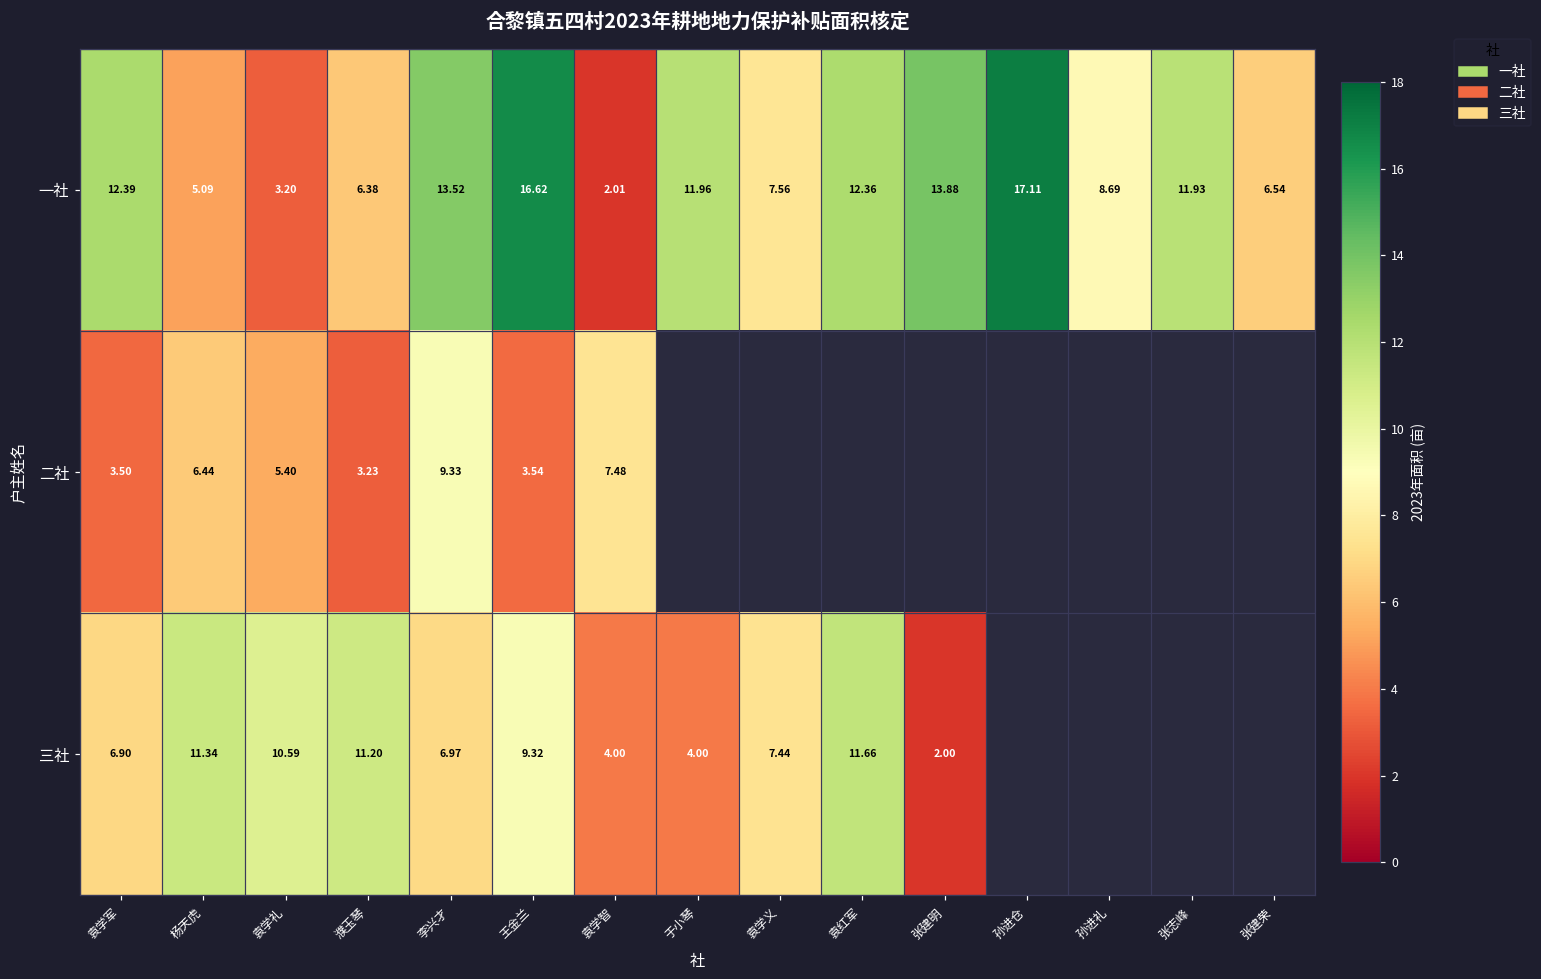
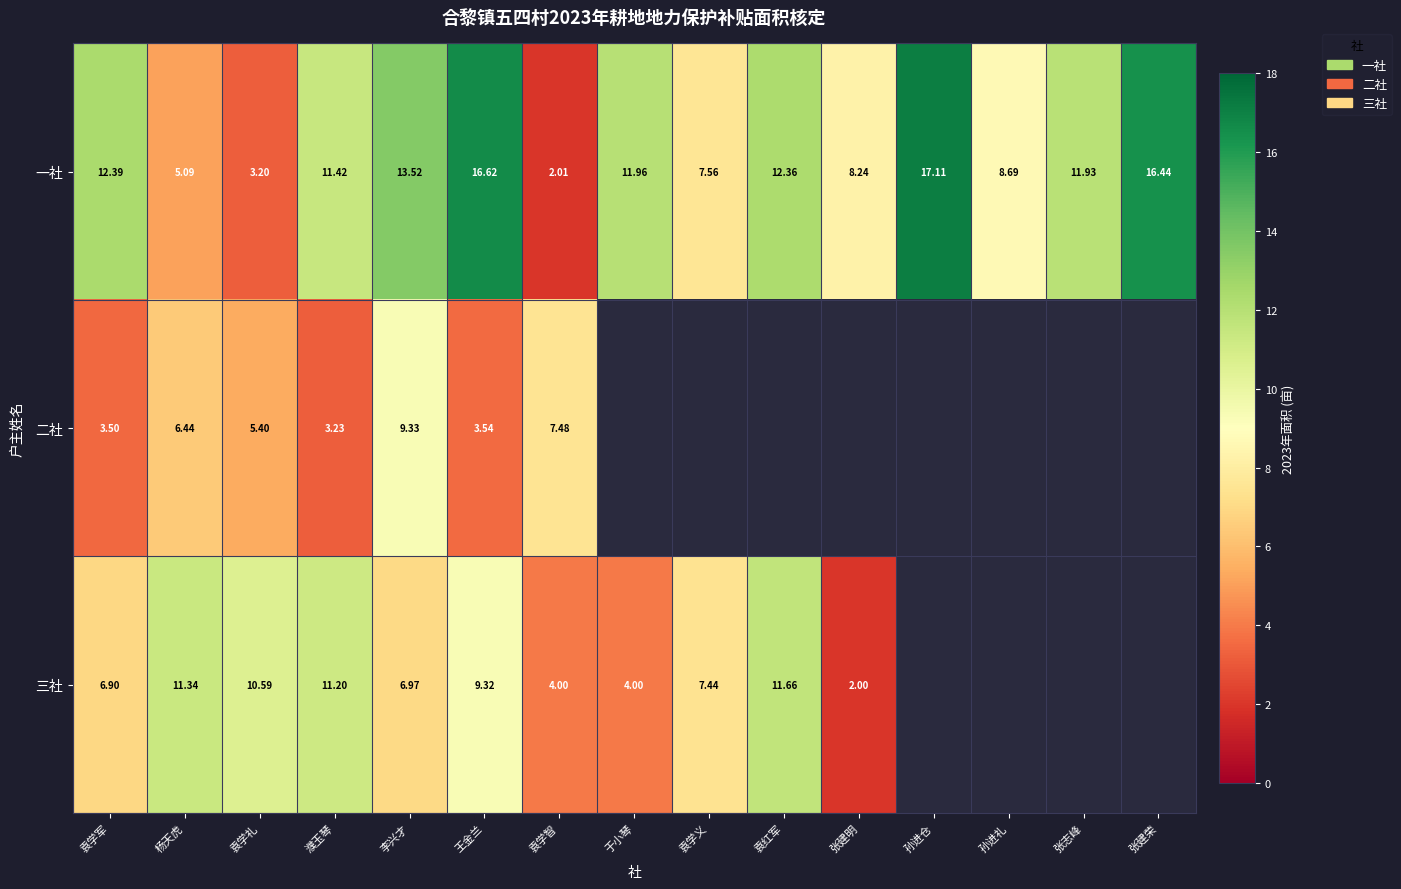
  {
    "一社": {
      "袁学军": 12.39,
      "杨天虎": 5.09,
      "袁学礼": 3.20,
-     "濮玉琴": 6.38,
+     "濮玉琴": 11.42,
      "李兴才": 13.52,
      "王金兰": 16.62,
      "袁学智": 2.01,
      "于小琴": 11.96,
      "袁学义": 7.56,
      "袁红军": 12.36,
-     "张建明": 13.88,
+     "张建明": 8.24,
      "孙进仓": 17.11,
      "孙进礼": 8.69,
      "张志峰": 11.93,
-     "张建荣": 6.54
+     "张建荣": 16.44
    },
    "二社": {
      "袁学军": 3.50,
      "杨天虎": 6.44,
      "袁学礼": 5.40,
      "濮玉琴": 3.23,
      "李兴才": 9.33,
      "王金兰": 3.54,
      "袁学智": 7.48
    },
    "三社": {
      "袁学军": 6.90,
      "杨天虎": 11.34,
      "袁学礼": 10.59,
      "濮玉琴": 11.20,
      "李兴才": 6.97,
      "王金兰": 9.32,
      "袁学智": 4.00,
      "于小琴": 4.00,
      "袁学义": 7.44,
      "袁红军": 11.66,
      "张建明": 2.00
    }
  }
